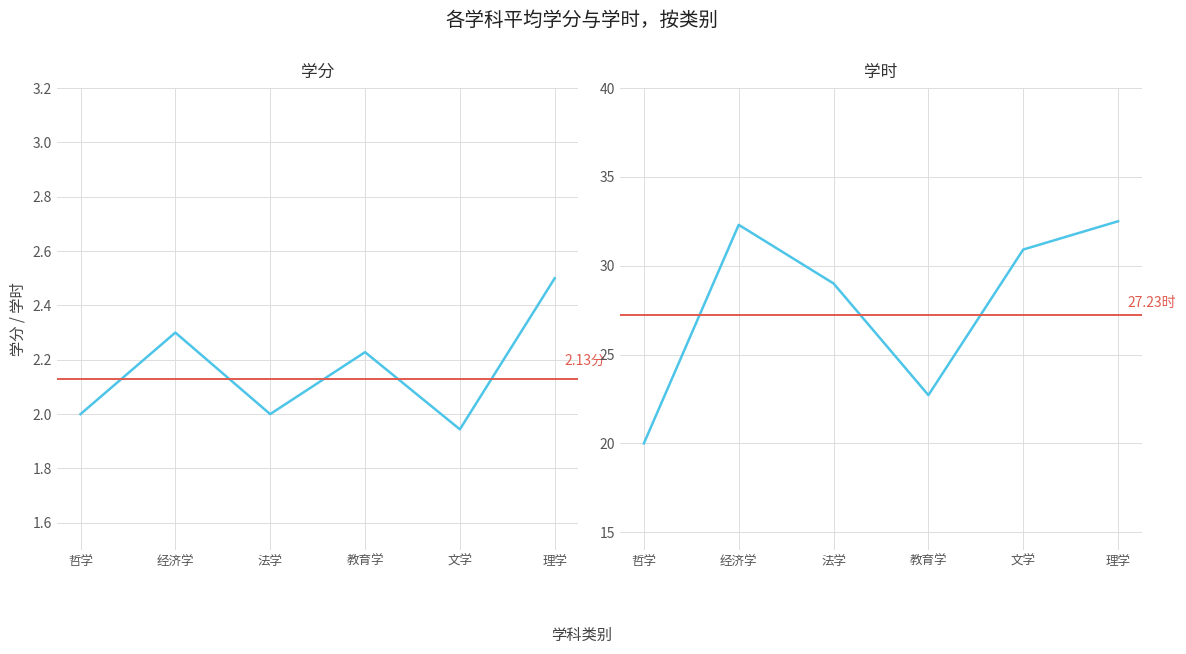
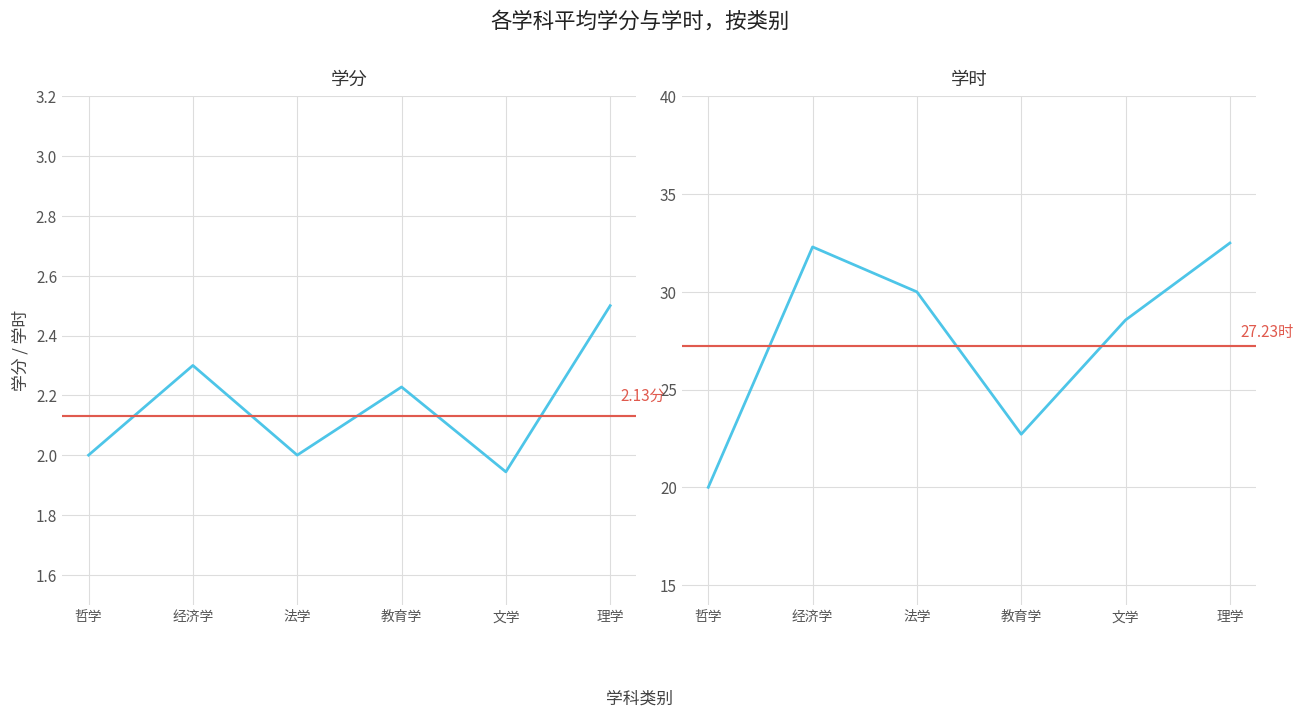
  {
    "学分": {
      "哲学": 2.00,
      "经济学": 2.30,
      "法学": 2.00,
      "教育学": 2.23,
      "文学": 1.94,
      "理学": 2.50
    },
    "学时": {
      "哲学": 20.0,
      "经济学": 32.3,
-     "法学": 29,
+     "法学": 30,
      "教育学": 22.7,
-     "文学": 30.9,
+     "文学": 28.6,
      "理学": 32.5
    }
  }
